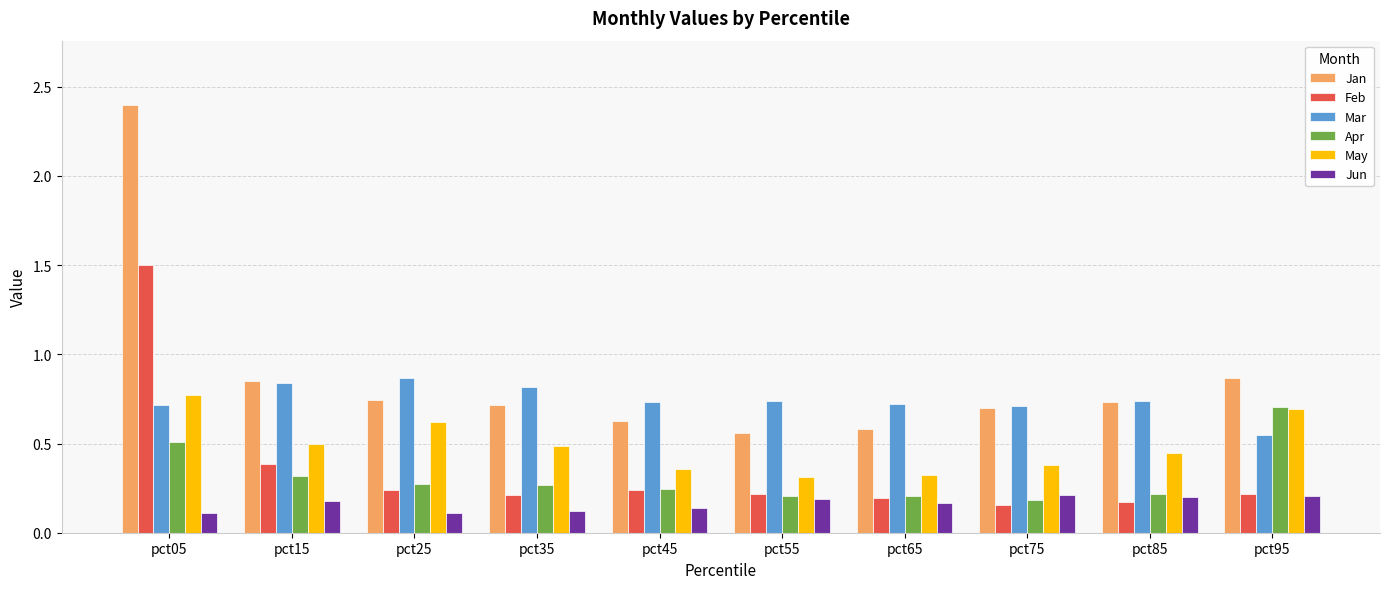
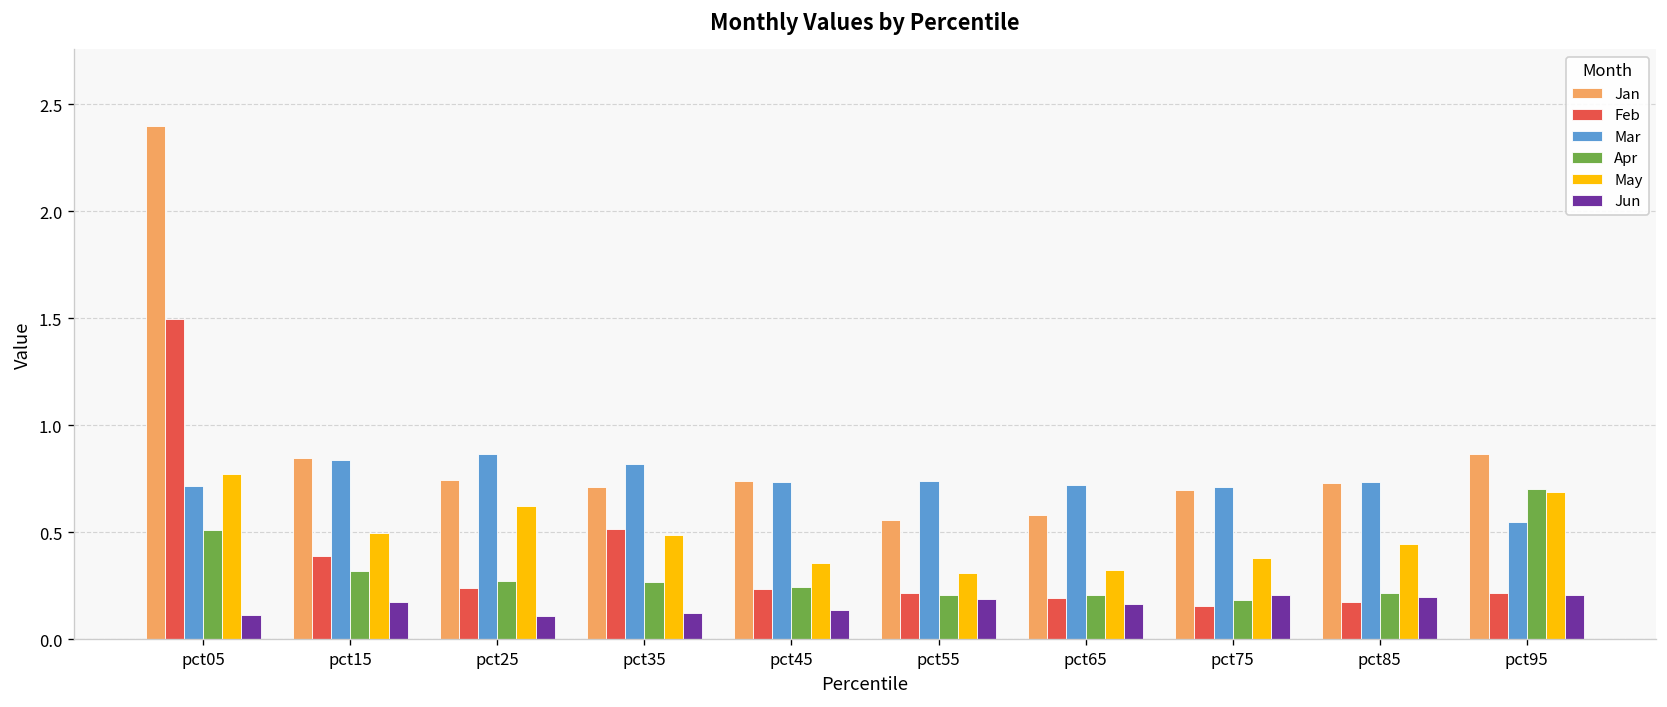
  {
    "Jan": {
      "pct05": 2.40,
      "pct15": 0.85,
      "pct25": 0.75,
      "pct35": 0.71,
-     "pct45": 0.63,
+     "pct45": 0.74,
      "pct55": 0.56,
      "pct65": 0.58,
      "pct75": 0.70,
      "pct85": 0.73,
      "pct95": 0.87
    },
    "Feb": {
      "pct05": 1.50,
      "pct15": 0.39,
      "pct25": 0.24,
-     "pct35": 0.21,
+     "pct35": 0.52,
      "pct45": 0.24,
      "pct55": 0.22,
      "pct65": 0.20,
      "pct75": 0.16,
      "pct85": 0.17,
      "pct95": 0.22
    },
    "Mar": {
      "pct05": 0.72,
      "pct15": 0.84,
      "pct25": 0.87,
      "pct35": 0.82,
      "pct45": 0.74,
      "pct55": 0.74,
      "pct65": 0.72,
      "pct75": 0.71,
      "pct85": 0.74,
      "pct95": 0.55
    },
    "Apr": {
      "pct05": 0.51,
      "pct15": 0.32,
      "pct25": 0.27,
      "pct35": 0.27,
      "pct45": 0.24,
      "pct55": 0.21,
      "pct65": 0.21,
      "pct75": 0.18,
      "pct85": 0.22,
      "pct95": 0.70
    },
    "May": {
      "pct05": 0.77,
      "pct15": 0.50,
      "pct25": 0.62,
      "pct35": 0.49,
      "pct45": 0.36,
      "pct55": 0.31,
      "pct65": 0.32,
      "pct75": 0.38,
      "pct85": 0.45,
      "pct95": 0.69
    },
    "Jun": {
      "pct05": 0.11,
      "pct15": 0.18,
      "pct25": 0.11,
      "pct35": 0.12,
      "pct45": 0.14,
      "pct55": 0.19,
      "pct65": 0.17,
      "pct75": 0.21,
      "pct85": 0.20,
      "pct95": 0.21
    }
  }
